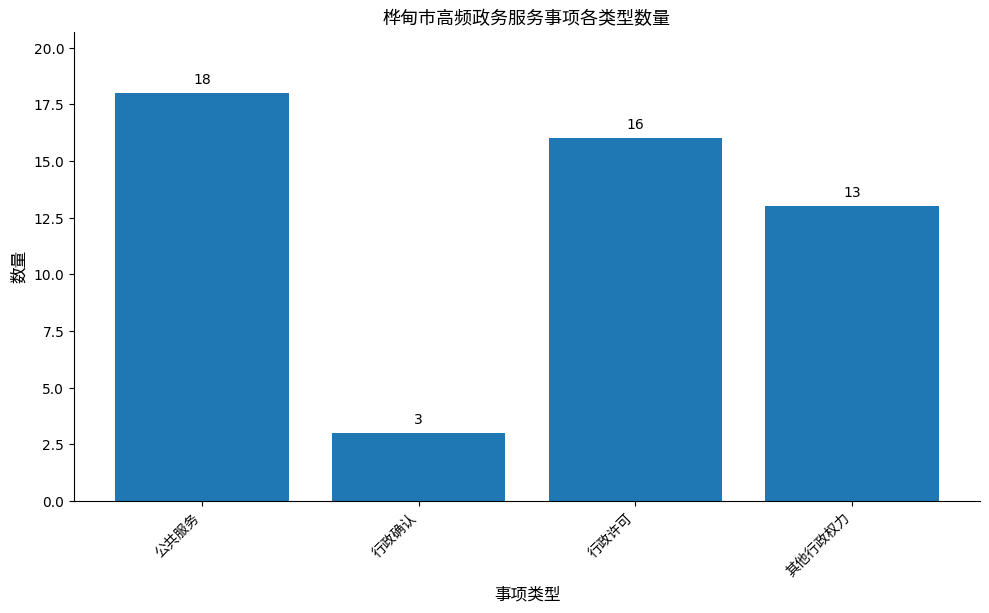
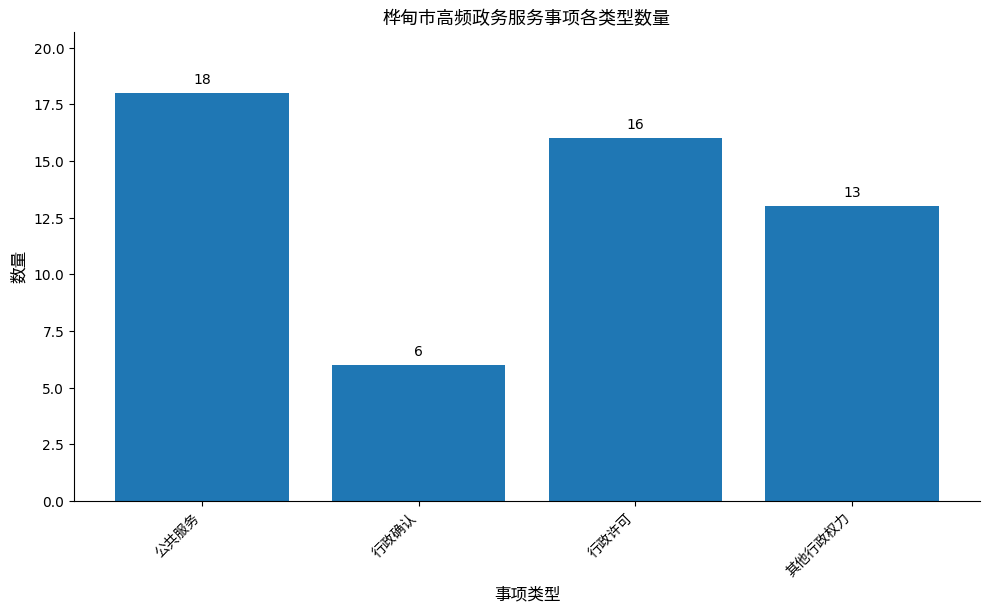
  {
    "公共服务": 18,
-   "行政确认": 3,
+   "行政确认": 6,
    "行政许可": 16,
    "其他行政权力": 13
  }
